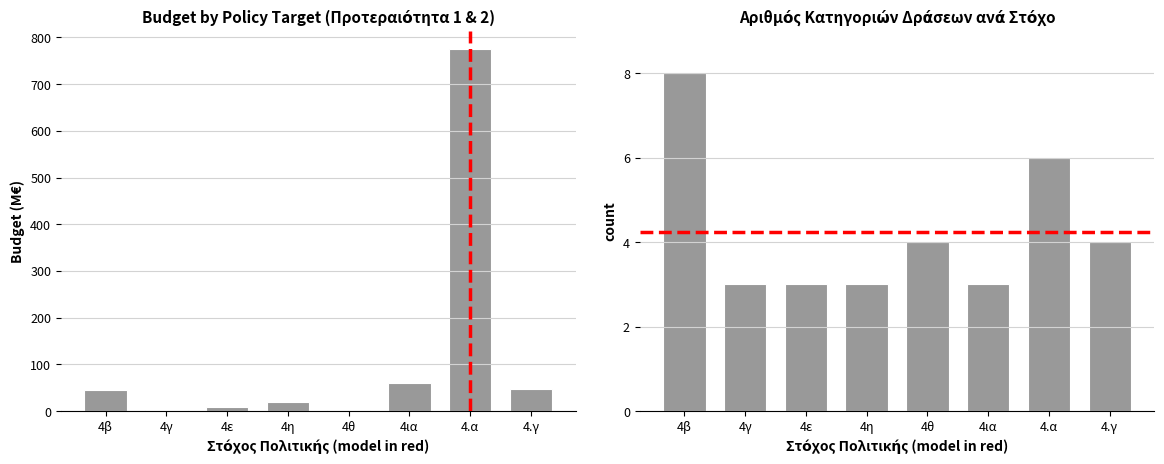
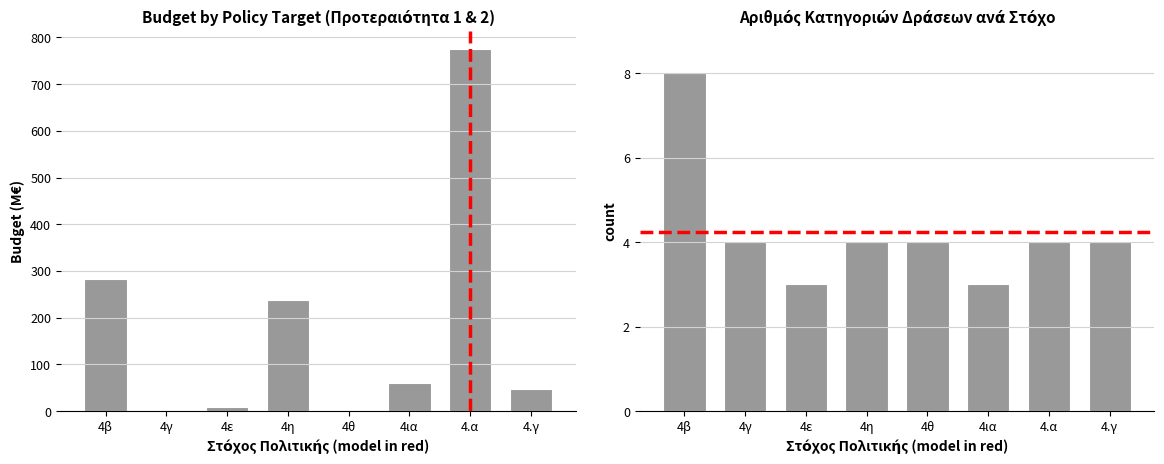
  {
    "Budget by Policy Target (Προτεραιότητα 1 & 2)": {
-     "4β": 40,
+     "4β": 280,
      "4ε": 10,
-     "4η": 20,
+     "4η": 240,
      "4ια": 60,
      "4.α": 780,
      "4.γ": 50
    },
    "Αριθμός Κατηγοριών Δράσεων ανά Στόχο": {
      "4β": 8,
-     "4γ": 3,
+     "4γ": 4,
      "4ε": 3,
-     "4η": 3,
+     "4η": 4,
      "4θ": 4,
      "4ια": 3,
-     "4.α": 6,
+     "4.α": 4,
      "4.γ": 4
    }
  }
